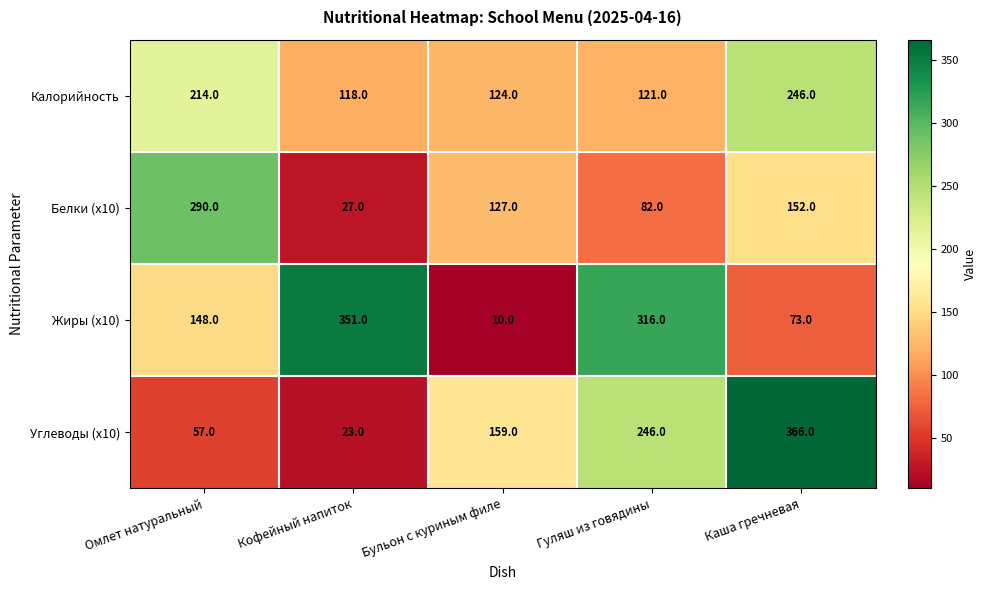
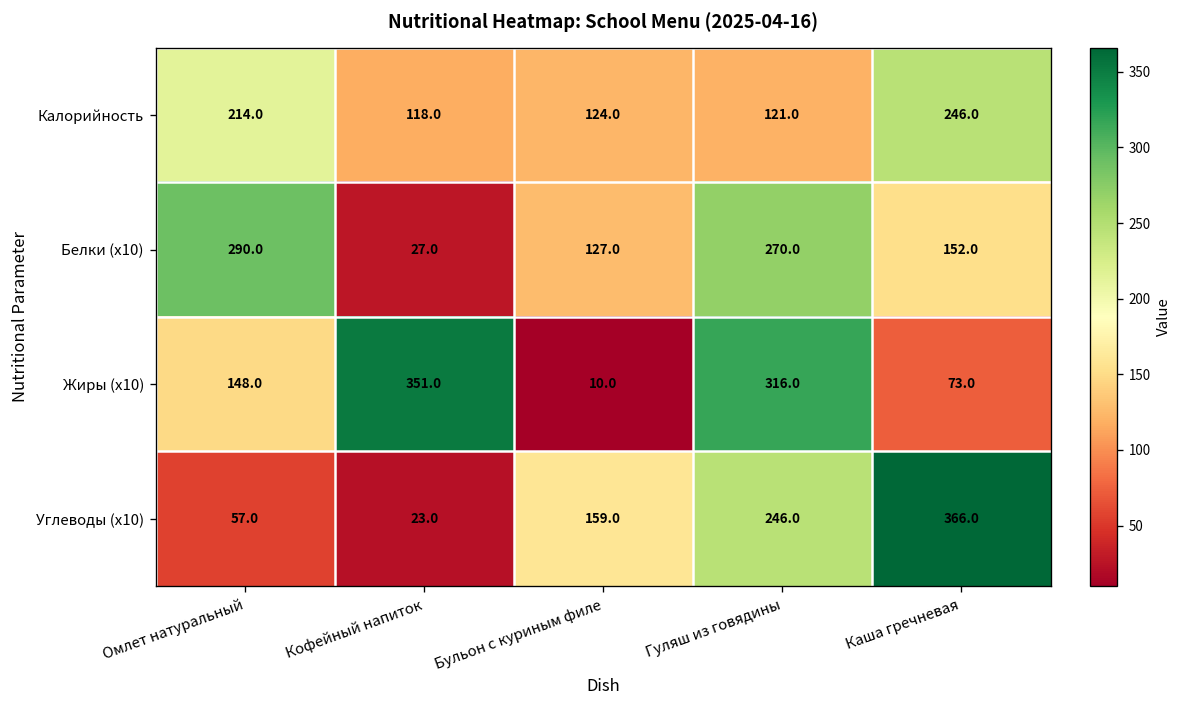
  {
    "Калорийность": {
      "Омлет натуральный": 214.0,
      "Кофейный напиток": 118.0,
      "Бульон с куриным филе": 124.0,
      "Гуляш из говядины": 121.0,
      "Каша гречневая": 246.0
    },
    "Белки (x10)": {
      "Омлет натуральный": 290.0,
      "Кофейный напиток": 27.0,
      "Бульон с куриным филе": 127.0,
-     "Гуляш из говядины": 82.0,
+     "Гуляш из говядины": 270.0,
      "Каша гречневая": 152.0
    },
    "Жиры (x10)": {
      "Омлет натуральный": 148.0,
      "Кофейный напиток": 351.0,
      "Бульон с куриным филе": 10.0,
      "Гуляш из говядины": 316.0,
      "Каша гречневая": 73.0
    },
    "Углеводы (x10)": {
      "Омлет натуральный": 57.0,
      "Кофейный напиток": 23.0,
      "Бульон с куриным филе": 159.0,
      "Гуляш из говядины": 246.0,
      "Каша гречневая": 366.0
    }
  }
